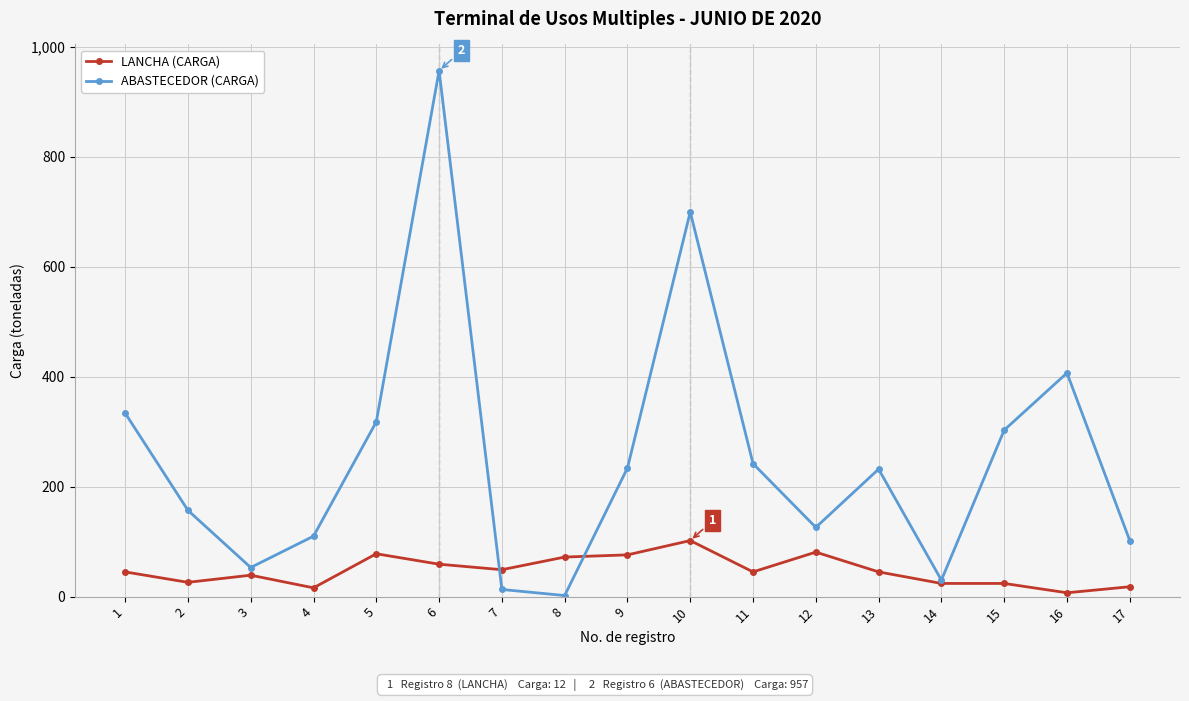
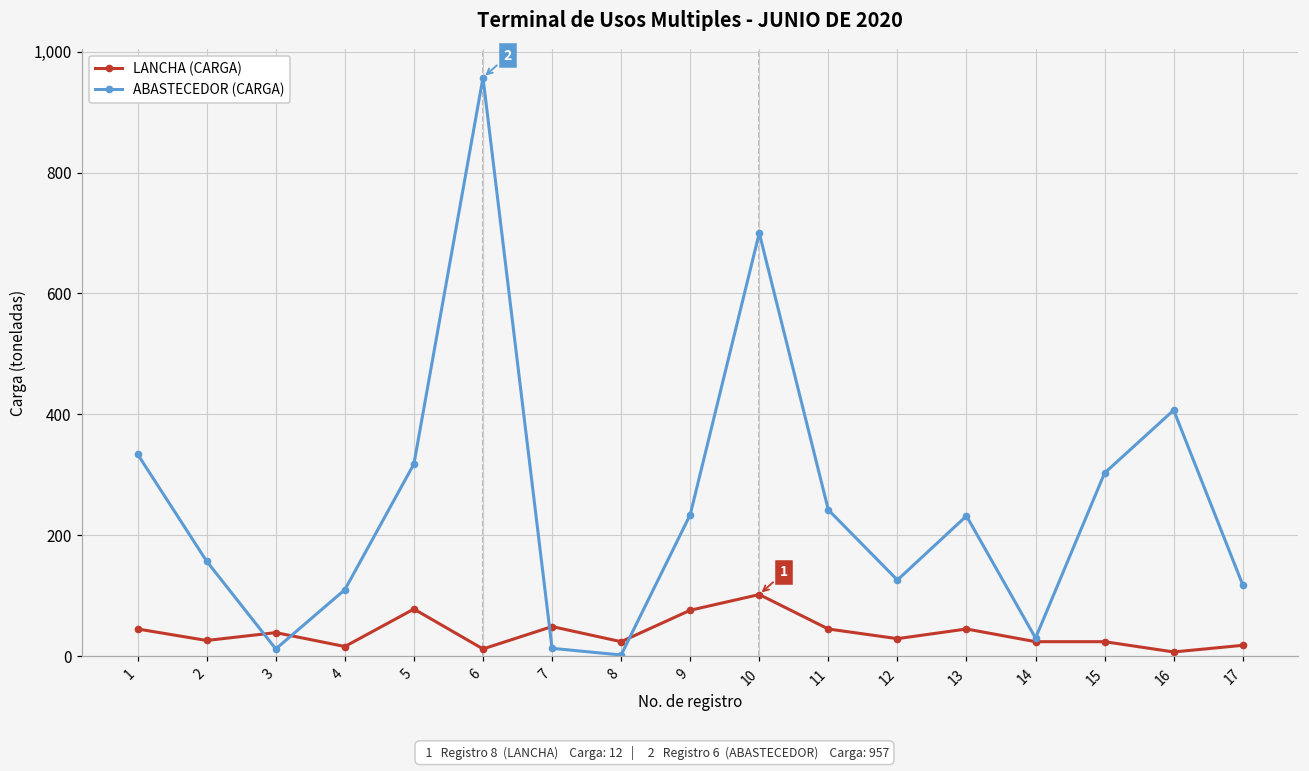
  {
    "LANCHA (CARGA)": {
      "1": 50,
      "2": 30,
      "3": 40,
      "4": 20,
      "5": 80,
-     "6": 60,
+     "6": 10,
      "7": 50,
-     "8": 70,
+     "8": 20,
      "9": 80,
      "11": 50,
-     "12": 80,
+     "12": 30,
      "13": 50,
      "14": 20,
      "15": 20,
      "16": 10,
      "17": 20
    },
    "ABASTECEDOR (CARGA)": {
      "1": 330,
      "2": 160,
-     "3": 50,
+     "3": 10,
      "4": 110,
      "5": 320,
      "6": 960,
      "7": 10,
      "8": 0,
      "9": 230,
      "10": 700,
      "11": 240,
      "12": 130,
      "13": 230,
      "14": 30,
      "15": 300,
      "16": 410,
-     "17": 100
+     "17": 120
    }
  }
